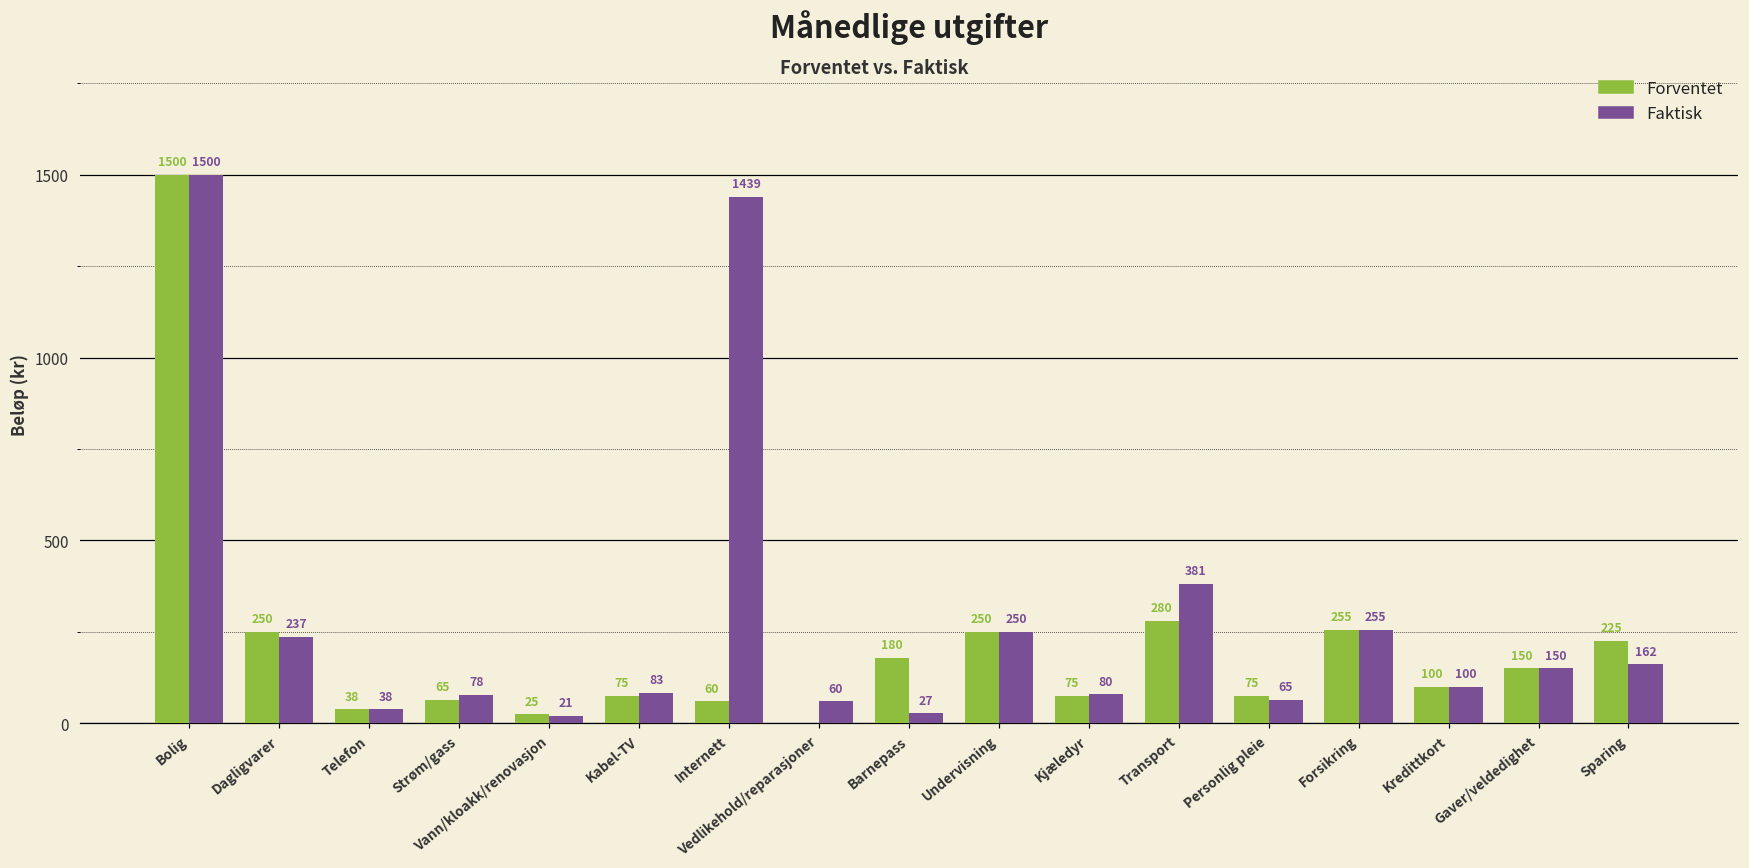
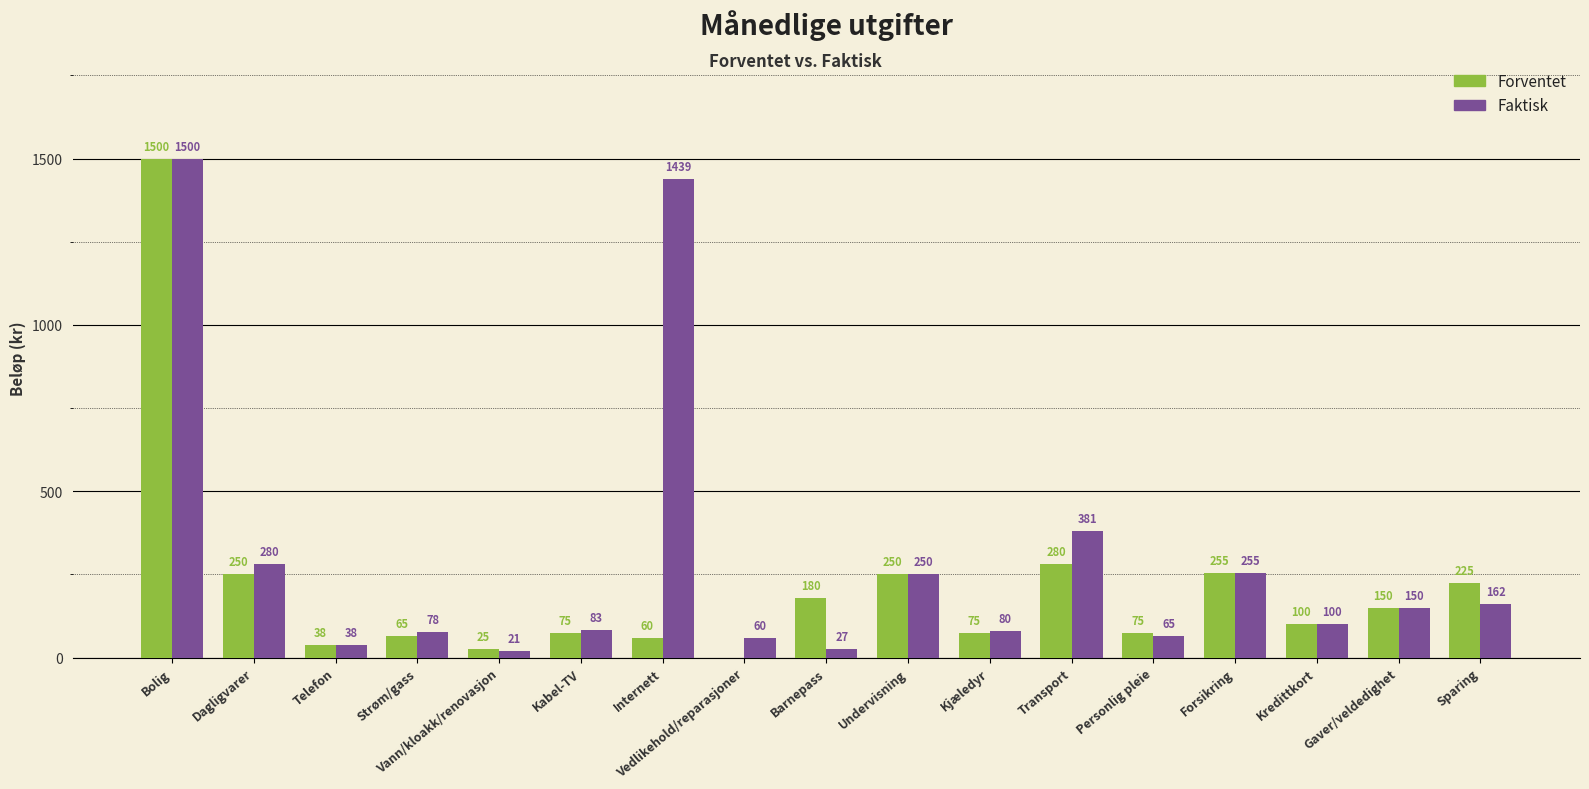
  {
    "Forventet": {
      "Bolig": 1500,
      "Dagligvarer": 250,
      "Telefon": 38,
      "Strøm/gass": 65,
      "Vann/kloakk/renovasjon": 25,
      "Kabel-TV": 75,
      "Internett": 60,
      "Barnepass": 180,
      "Undervisning": 250,
      "Kjæledyr": 75,
      "Transport": 280,
      "Personlig pleie": 75,
      "Forsikring": 255,
      "Kredittkort": 100,
      "Gaver/veldedighet": 150,
      "Sparing": 225
    },
    "Faktisk": {
      "Bolig": 1500,
-     "Dagligvarer": 237,
+     "Dagligvarer": 280,
      "Telefon": 38,
      "Strøm/gass": 78,
      "Vann/kloakk/renovasjon": 21,
      "Kabel-TV": 83,
      "Internett": 1439,
      "Vedlikehold/reparasjoner": 60,
      "Barnepass": 27,
      "Undervisning": 250,
      "Kjæledyr": 80,
      "Transport": 381,
      "Personlig pleie": 65,
      "Forsikring": 255,
      "Kredittkort": 100,
      "Gaver/veldedighet": 150,
      "Sparing": 162
    }
  }
